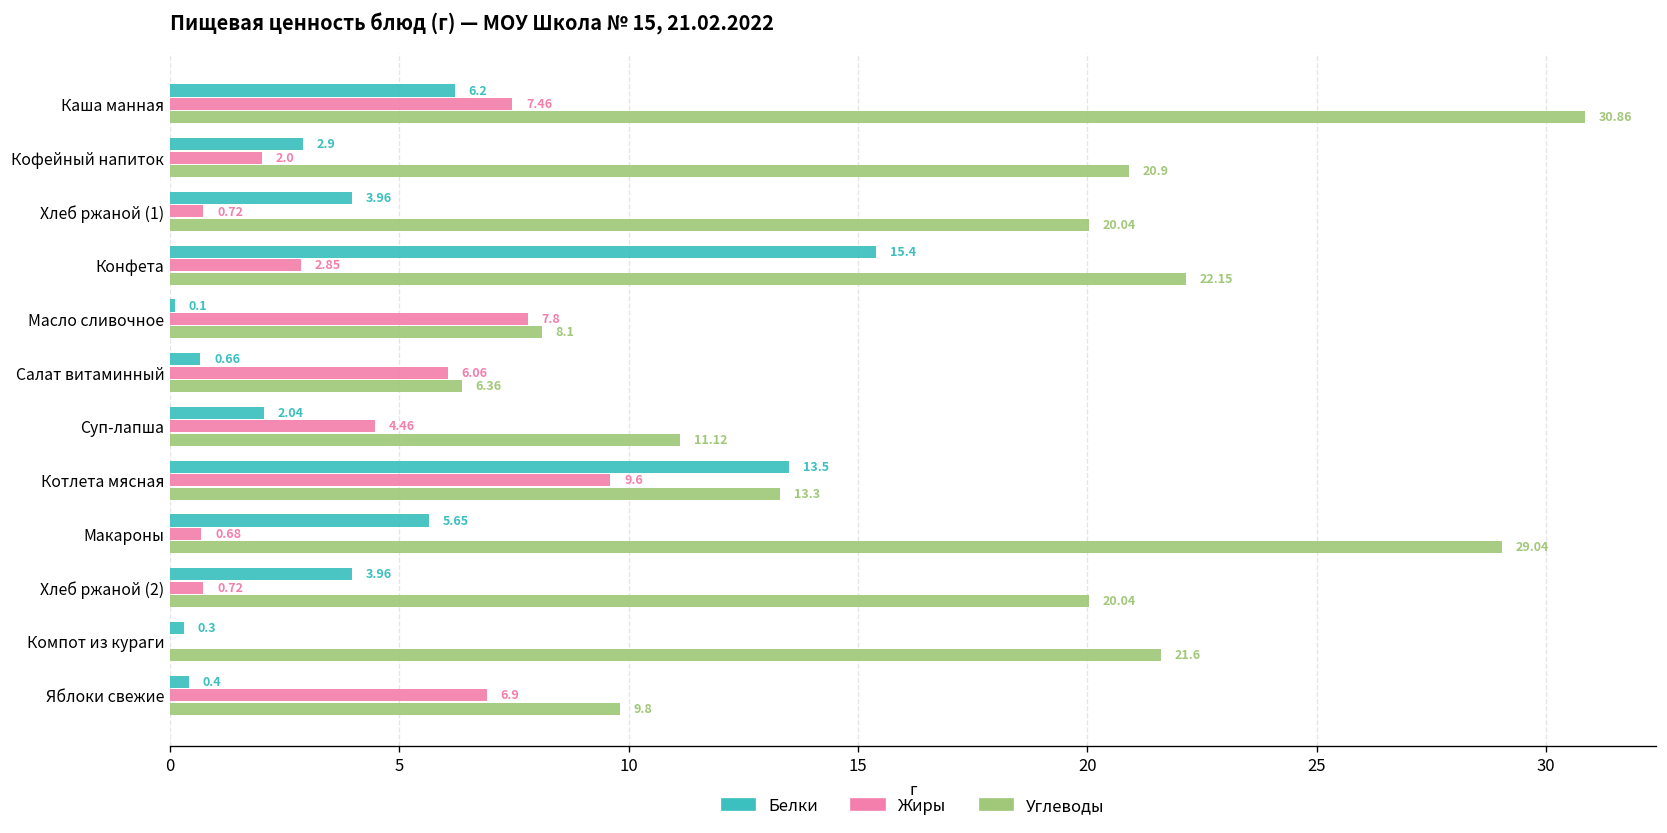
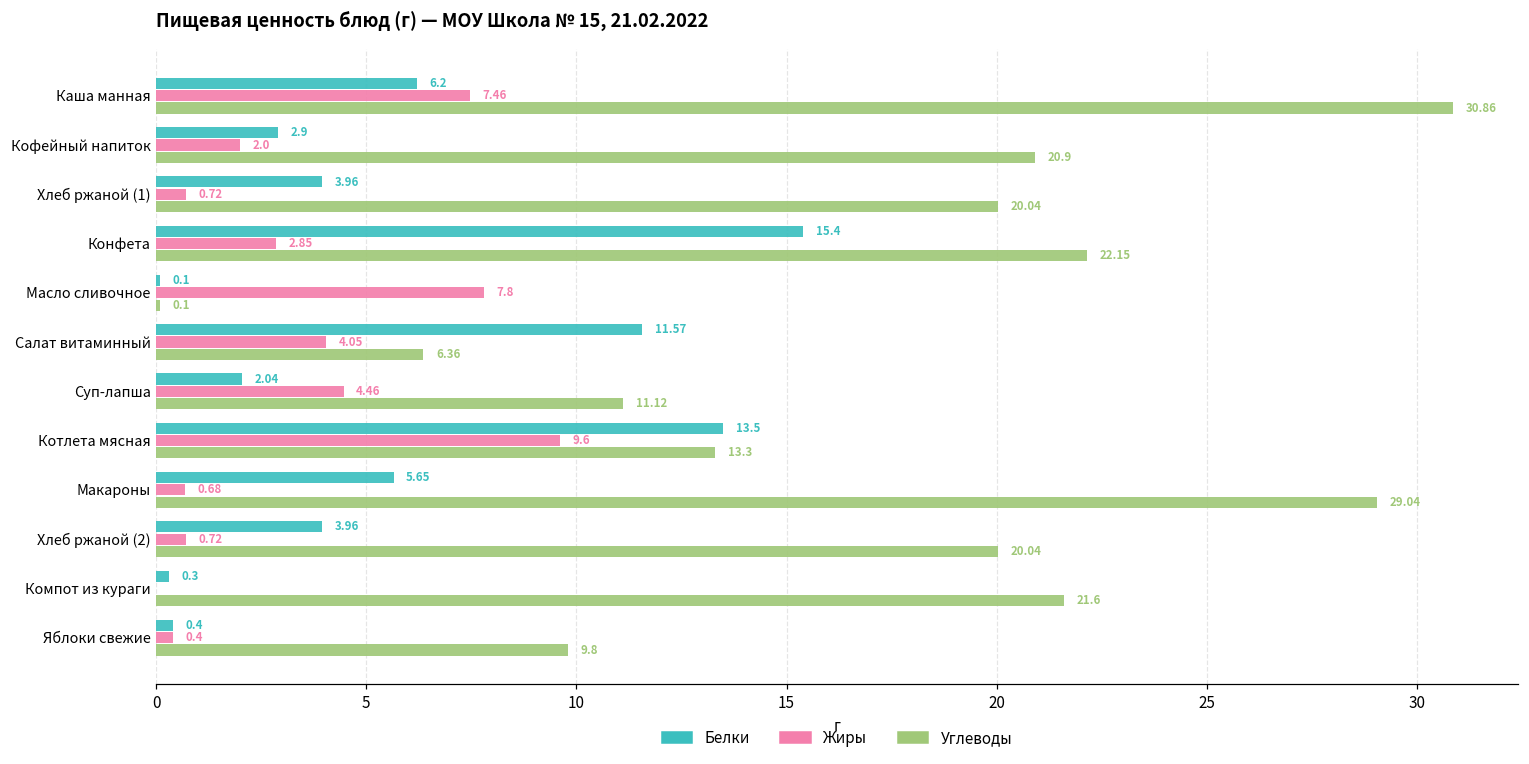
  {
    "Белки": {
      "Каша манная": 6.2,
      "Кофейный напиток": 2.9,
      "Хлеб ржаной (1)": 3.96,
      "Конфета": 15.4,
      "Масло сливочное": 0.1,
-     "Салат витаминный": 0.66,
+     "Салат витаминный": 11.57,
      "Суп-лапша": 2.04,
      "Котлета мясная": 13.5,
      "Макароны": 5.65,
      "Хлеб ржаной (2)": 3.96,
      "Компот из кураги": 0.3,
      "Яблоки свежие": 0.4
    },
    "Жиры": {
      "Каша манная": 7.46,
      "Кофейный напиток": 2.0,
      "Хлеб ржаной (1)": 0.72,
      "Конфета": 2.85,
      "Масло сливочное": 7.8,
-     "Салат витаминный": 6.06,
+     "Салат витаминный": 4.05,
      "Суп-лапша": 4.46,
      "Котлета мясная": 9.6,
      "Макароны": 0.68,
      "Хлеб ржаной (2)": 0.72,
-     "Яблоки свежие": 6.9
+     "Яблоки свежие": 0.4
    },
    "Углеводы": {
      "Каша манная": 30.86,
      "Кофейный напиток": 20.9,
      "Хлеб ржаной (1)": 20.04,
      "Конфета": 22.15,
-     "Масло сливочное": 8.1,
+     "Масло сливочное": 0.1,
      "Салат витаминный": 6.36,
      "Суп-лапша": 11.12,
      "Котлета мясная": 13.3,
      "Макароны": 29.04,
      "Хлеб ржаной (2)": 20.04,
      "Компот из кураги": 21.6,
      "Яблоки свежие": 9.8
    }
  }
